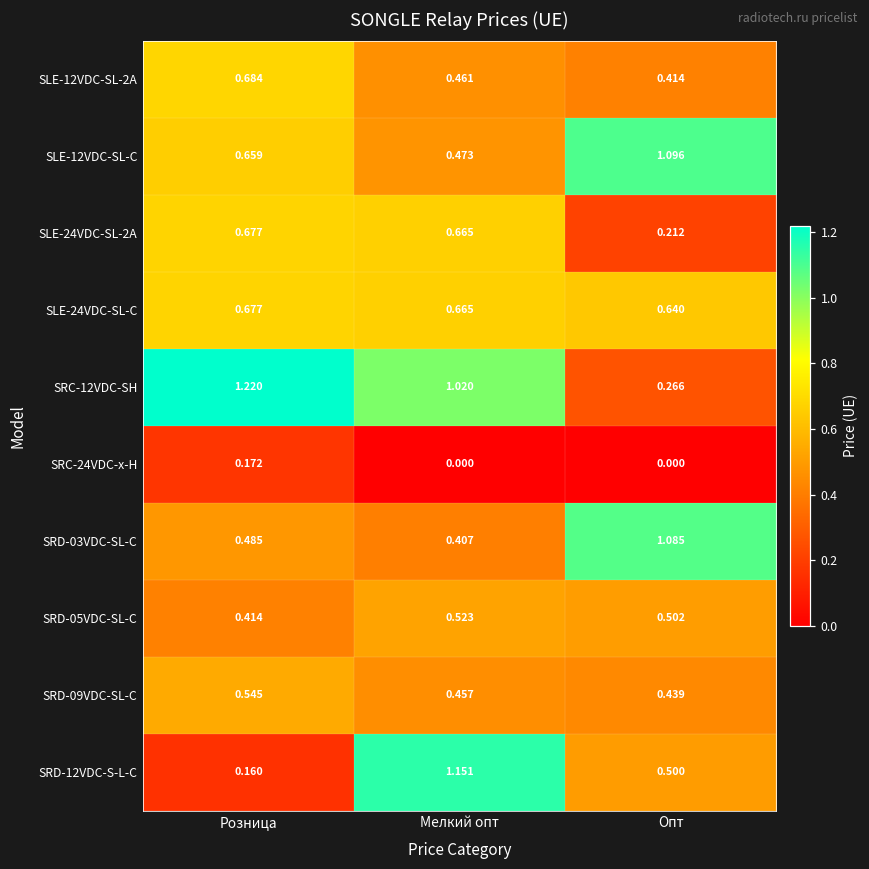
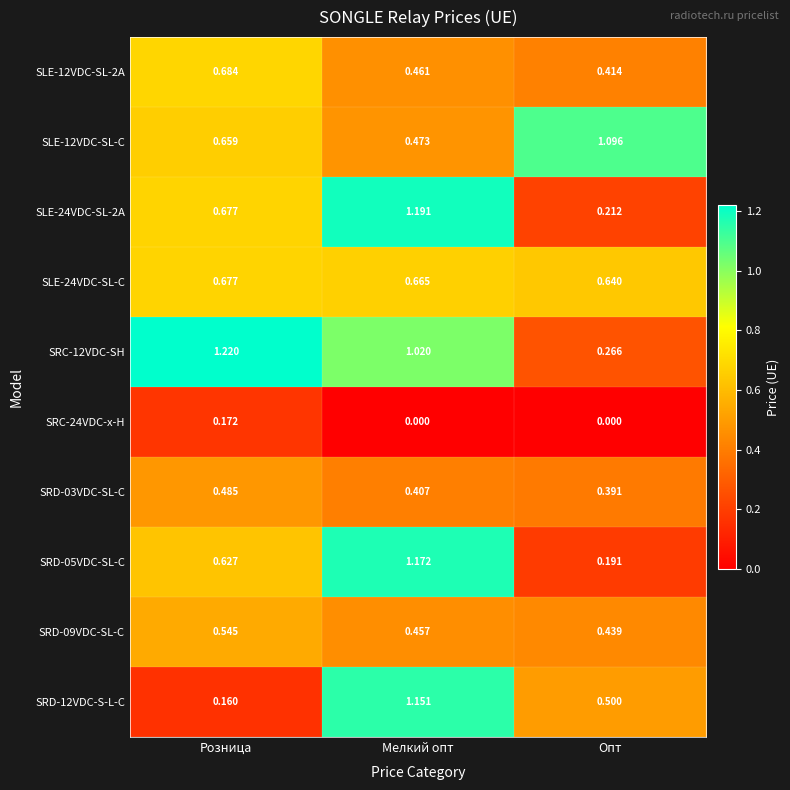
  {
    "SLE-12VDC-SL-2A": {
      "Розница": 0.684,
      "Мелкий опт": 0.461,
      "Опт": 0.414
    },
    "SLE-12VDC-SL-C": {
      "Розница": 0.659,
      "Мелкий опт": 0.473,
      "Опт": 1.096
    },
    "SLE-24VDC-SL-2A": {
      "Розница": 0.677,
-     "Мелкий опт": 0.665,
+     "Мелкий опт": 1.191,
      "Опт": 0.212
    },
    "SLE-24VDC-SL-C": {
      "Розница": 0.677,
      "Мелкий опт": 0.665,
      "Опт": 0.640
    },
    "SRC-12VDC-SH": {
      "Розница": 1.220,
      "Мелкий опт": 1.020,
      "Опт": 0.266
    },
    "SRC-24VDC-x-H": {
      "Розница": 0.172,
      "Мелкий опт": 0.000,
      "Опт": 0.000
    },
    "SRD-03VDC-SL-C": {
      "Розница": 0.485,
      "Мелкий опт": 0.407,
-     "Опт": 1.085
+     "Опт": 0.391
    },
    "SRD-05VDC-SL-C": {
-     "Розница": 0.414,
-     "Мелкий опт": 0.523,
-     "Опт": 0.502
+     "Розница": 0.627,
+     "Мелкий опт": 1.172,
+     "Опт": 0.191
    },
    "SRD-09VDC-SL-C": {
      "Розница": 0.545,
      "Мелкий опт": 0.457,
      "Опт": 0.439
    },
    "SRD-12VDC-S-L-C": {
      "Розница": 0.160,
      "Мелкий опт": 1.151,
      "Опт": 0.500
    }
  }
